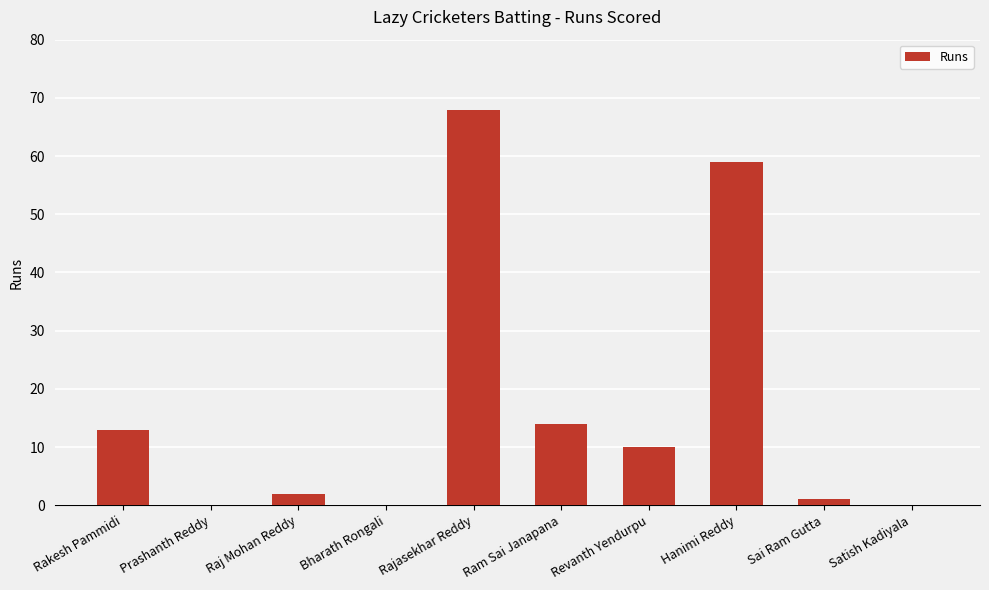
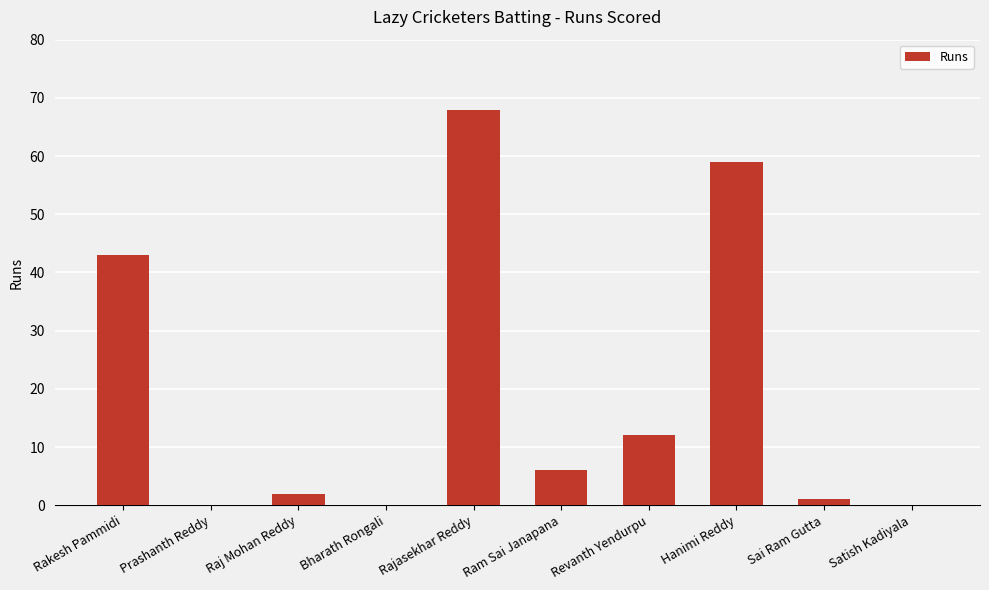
  {
-   "Rakesh Pammidi": 13,
+   "Rakesh Pammidi": 43,
    "Prashanth Reddy": 0,
    "Raj Mohan Reddy": 2,
    "Bharath Rongali": 0,
    "Rajasekhar Reddy": 68,
-   "Ram Sai Janapana": 14,
-   "Revanth Yendurpu": 10,
+   "Ram Sai Janapana": 6,
+   "Revanth Yendurpu": 12,
    "Hanimi Reddy": 59,
    "Sai Ram Gutta": 1,
    "Satish Kadiyala": 0
  }
